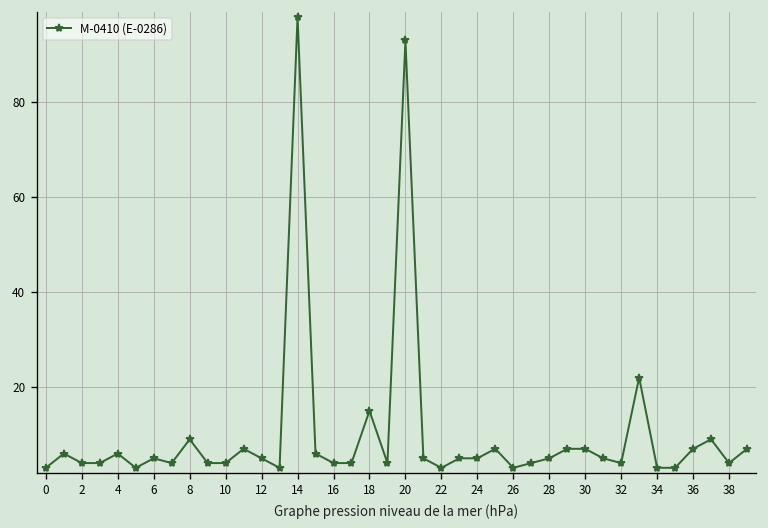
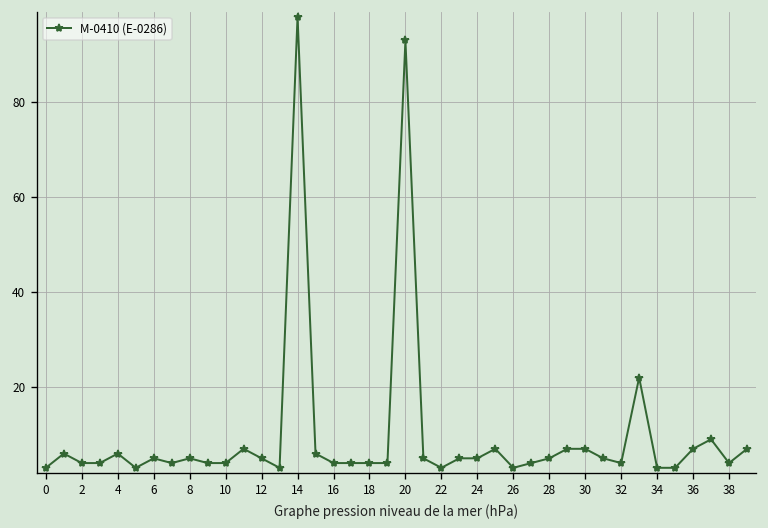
  {
    "0": 3,
    "2": 4,
    "4": 6,
    "6": 5,
-   "8": 9,
+   "8": 5,
    "10": 4,
    "12": 5,
    "14": 98,
    "16": 4,
-   "18": 15,
+   "18": 4,
    "20": 93,
    "22": 3,
    "24": 5,
    "26": 3,
    "28": 5,
    "30": 7,
    "32": 4,
    "34": 3,
    "36": 7,
    "38": 4
  }
